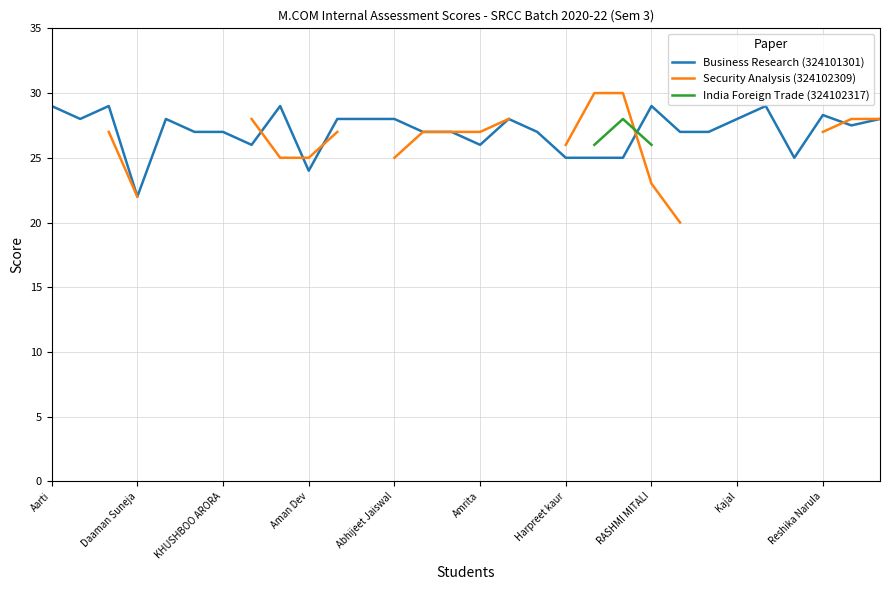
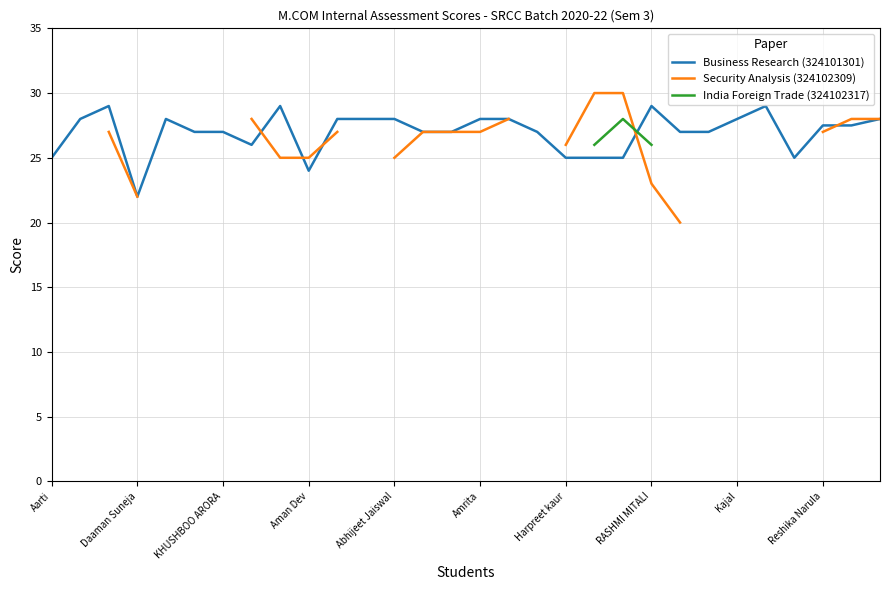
  {
    "Business Research (324101301)": {
-     "Aarti": 29,
+     "Aarti": 25,
      "KHUSHBOO ARORA": 27.0,
      "Aman Dev": 24.0,
      "Abhijeet Jaiswal": 28.0,
-     "Amrita": 26,
+     "Amrita": 28,
      "Harpreet kaur": 25.0,
      "RASHMI MITALI": 29.0,
      "Kajal": 28.0,
-     "Reshika Narula": 28.3
+     "Reshika Narula": 27.5
    },
    "Security Analysis (324102309)": {
      "Aarti": 27.0,
      "Aman Dev": 25.0,
      "Abhijeet Jaiswal": 25.0,
      "Amrita": 27.0,
      "Harpreet kaur": 26.0,
      "RASHMI MITALI": 23.0,
      "Reshika Narula": 27.0
    },
    "India Foreign Trade (324102317)": {
      "KHUSHBOO ARORA": 24.0,
      "RASHMI MITALI": 26.0,
      "Reshika Narula": 19.0
    }
  }
